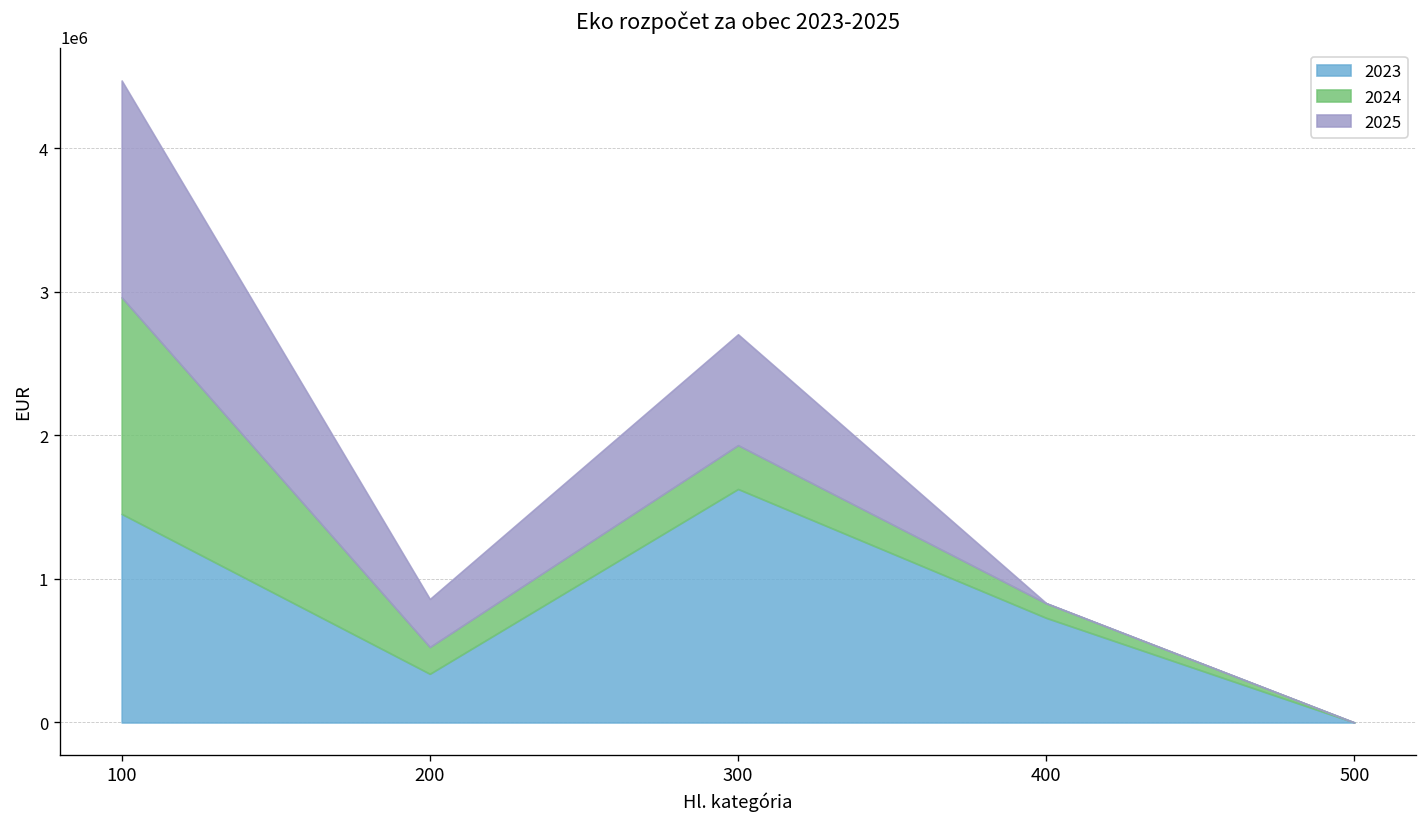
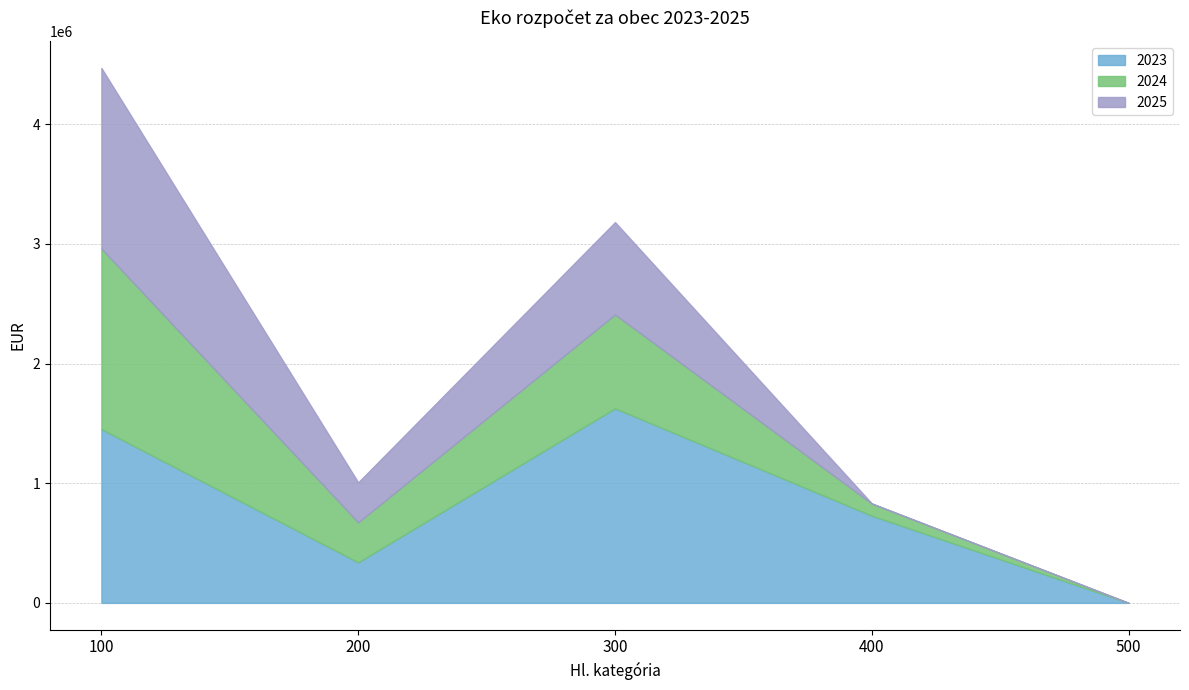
  {
    "2024": {
      "100": 1510000,
-     "200": 190000,
-     "300": 310000
+     "200": 330000,
+     "300": 780000
    }
  }
